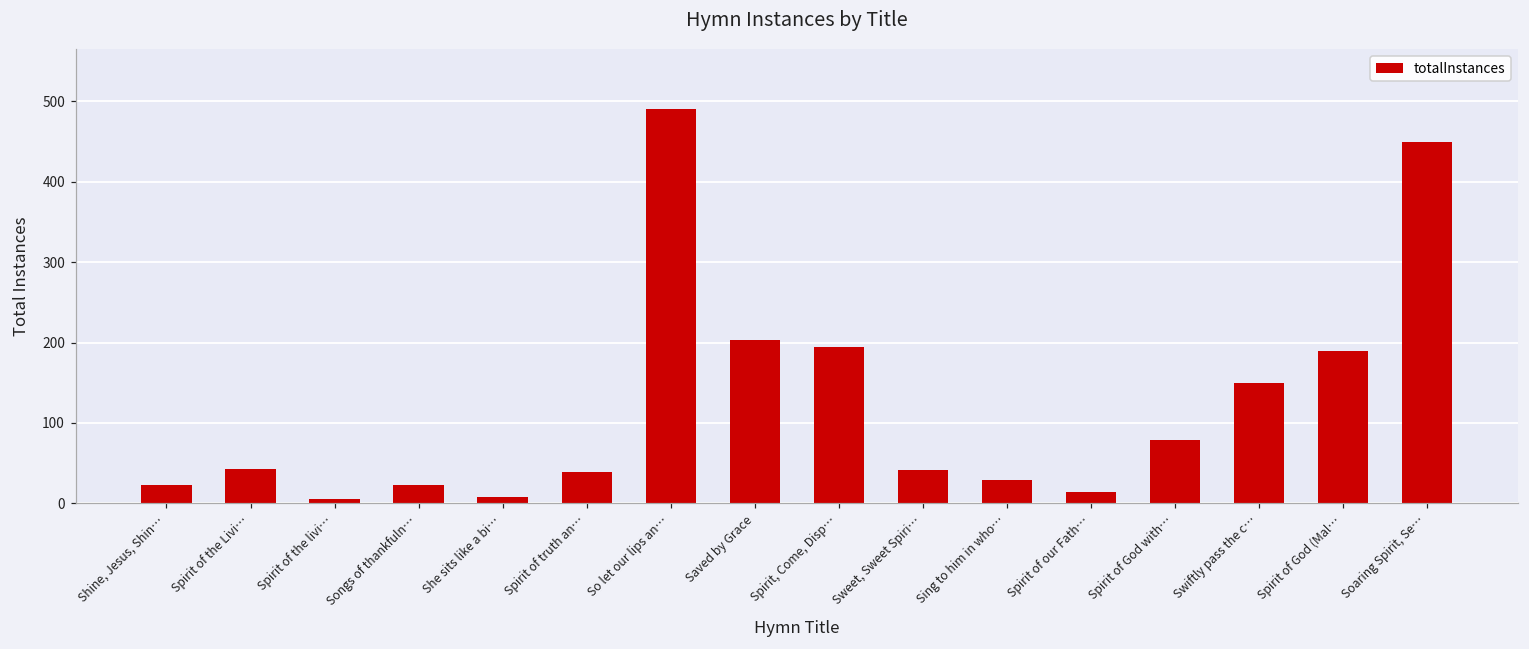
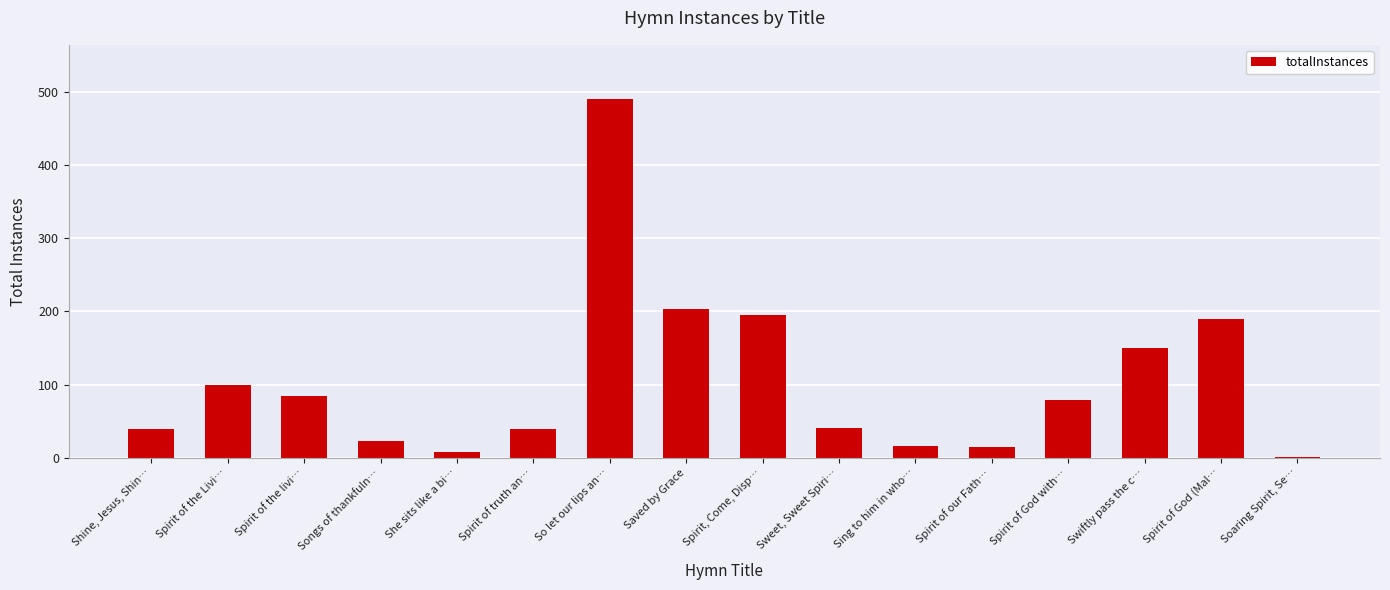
  {
-   "Shine, Jesus, Shin…": 20,
-   "Spirit of the Livi…": 40,
-   "Spirit of the livi…": 10,
+   "Shine, Jesus, Shin…": 40,
+   "Spirit of the Livi…": 100,
+   "Spirit of the livi…": 80,
    "Songs of thankfuln…": 20,
    "She sits like a bi…": 10,
    "Spirit of truth an…": 40,
    "So let our lips an…": 490,
    "Saved by Grace": 200,
    "Spirit, Come, Disp…": 200,
    "Sweet, Sweet Spiri…": 40,
-   "Sing to him in who…": 30,
+   "Sing to him in who…": 20,
    "Spirit of our Fath…": 10,
    "Spirit of God with…": 80,
    "Swiftly pass the c…": 150,
    "Spirit of God (Mal…": 190,
-   "Soaring Spirit, Se…": 450
+   "Soaring Spirit, Se…": 0
  }
